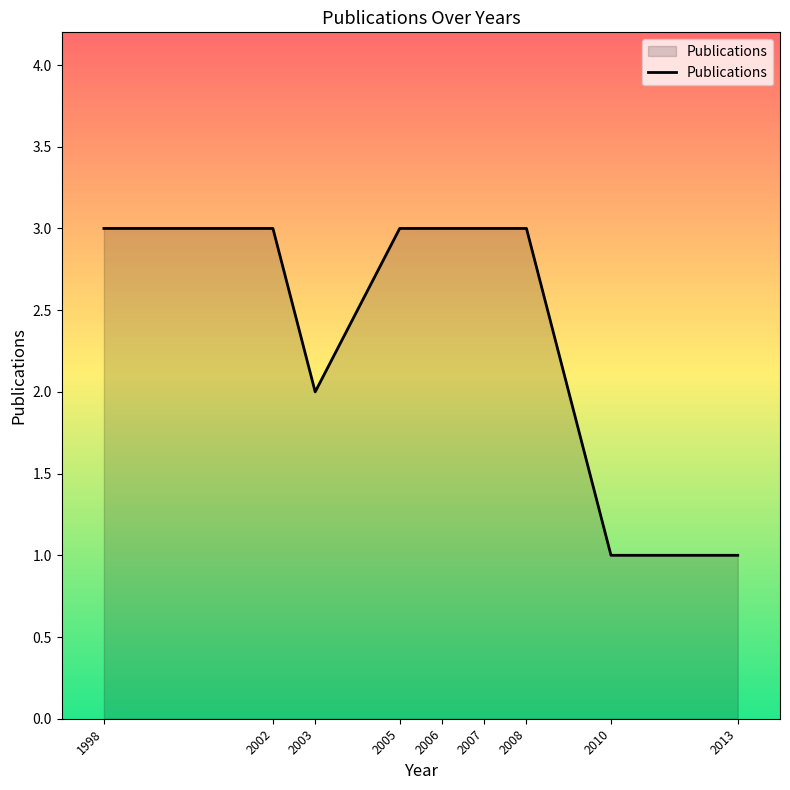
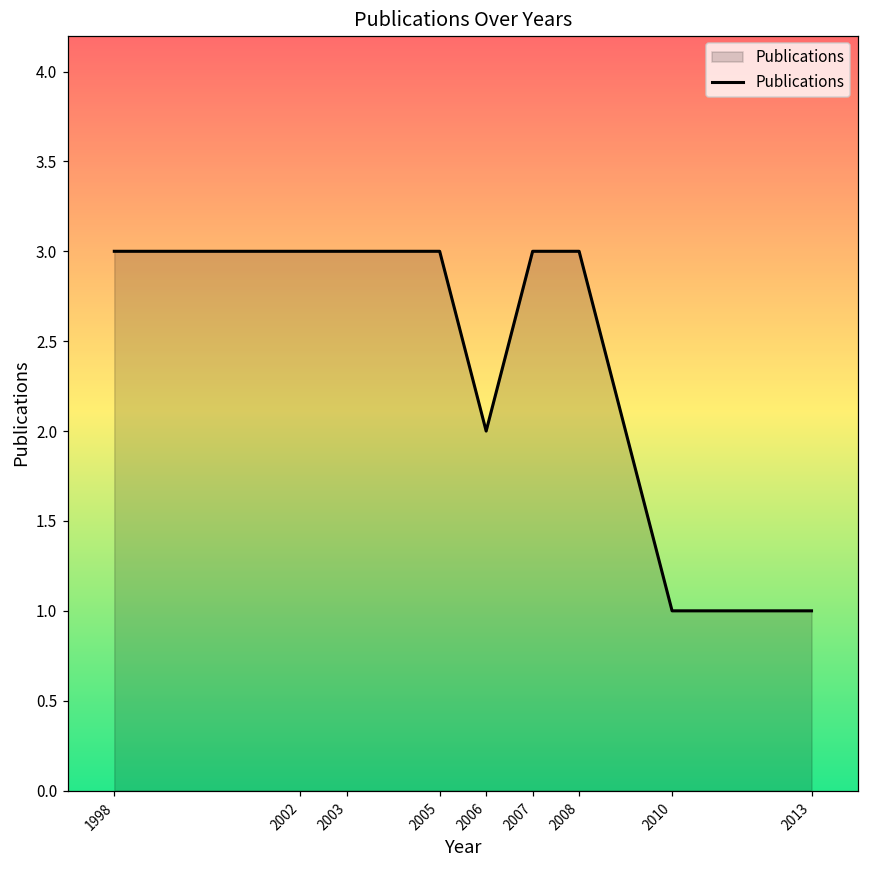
  {
    "1998": 3,
    "2002": 3,
-   "2003": 2,
+   "2003": 3,
    "2005": 3,
-   "2006": 3,
+   "2006": 2,
    "2007": 3,
    "2008": 3,
    "2010": 1,
    "2013": 1
  }
